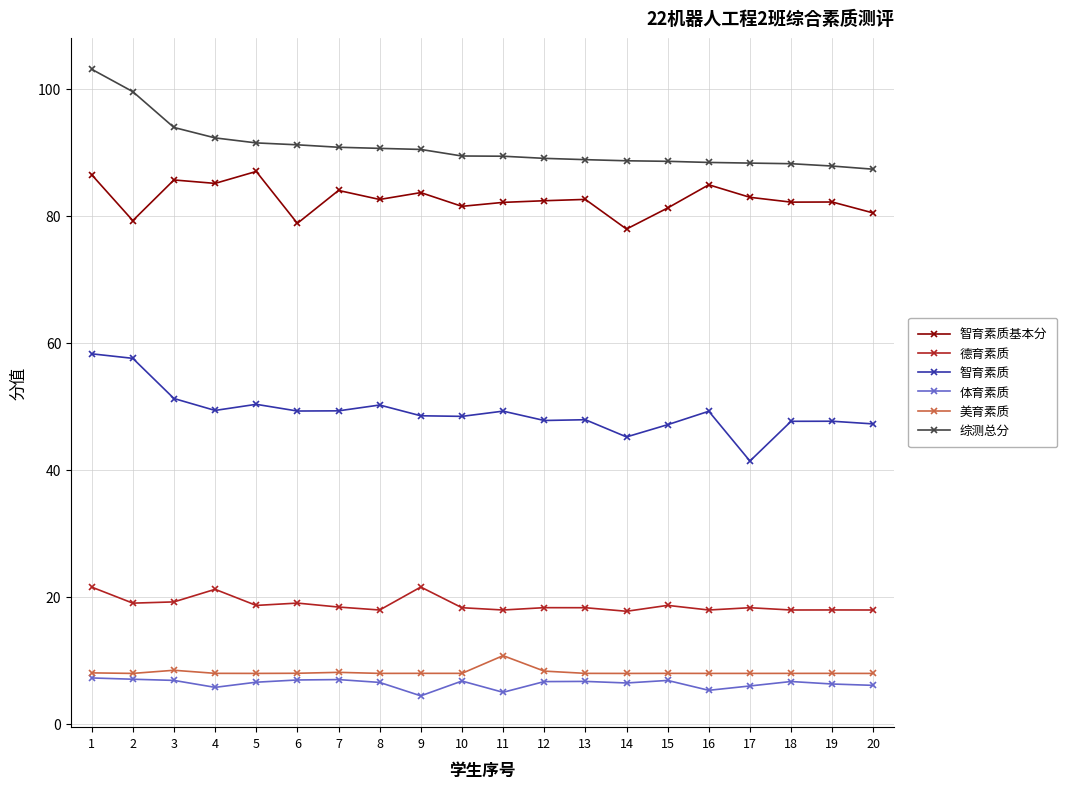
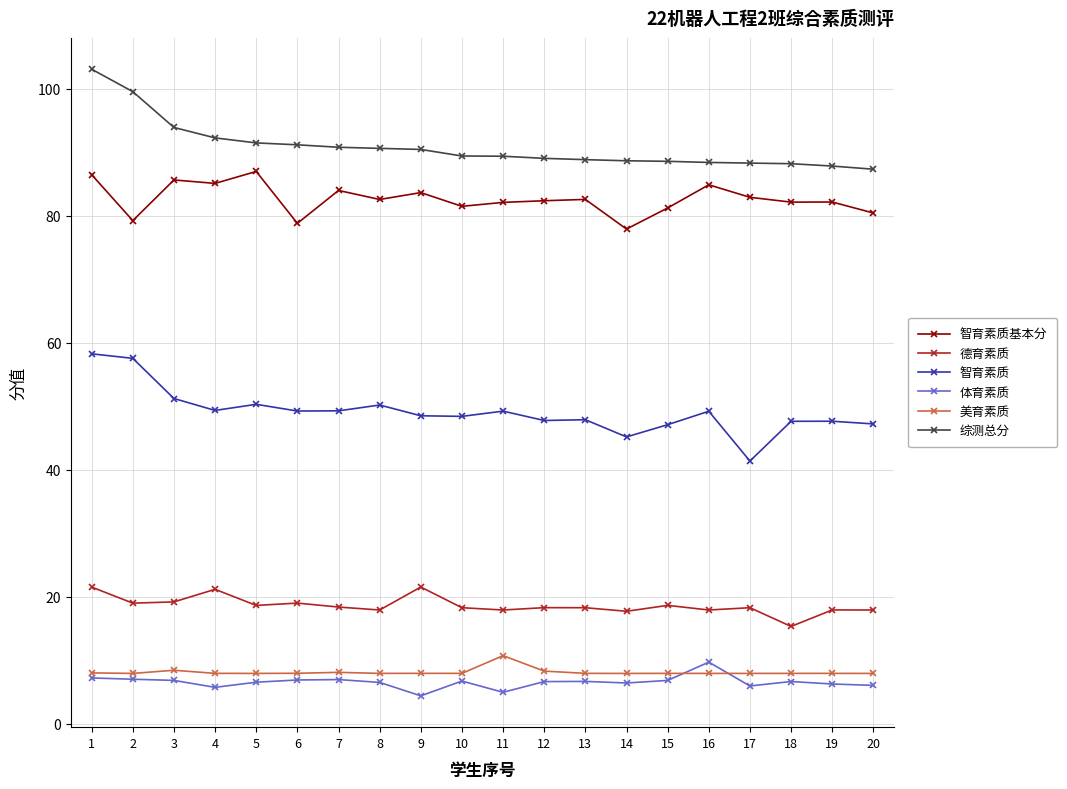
  {
    "智育素质基本分": {
      "1": 86,
      "2": 79,
      "3": 86,
      "4": 85,
      "5": 87,
      "6": 79,
      "7": 84,
      "8": 83,
      "9": 84,
      "10": 82,
      "11": 82,
      "12": 82,
      "13": 83,
      "14": 78,
      "15": 81,
      "16": 85,
      "17": 83,
      "18": 82,
      "19": 82,
      "20": 80
    },
    "德育素质": {
      "1": 22,
      "2": 19,
      "3": 19,
      "4": 21,
      "5": 19,
      "6": 19,
      "7": 18,
      "8": 18,
      "9": 22,
      "10": 18,
      "11": 18,
      "12": 18,
      "13": 18,
      "14": 18,
      "15": 19,
      "16": 18,
      "17": 18,
-     "18": 18,
+     "18": 15,
      "19": 18,
      "20": 18
    },
    "智育素质": {
      "1": 58,
      "2": 58,
      "3": 51,
      "4": 49,
      "5": 50,
      "6": 49,
      "7": 49,
      "8": 50,
      "9": 49,
      "10": 48,
      "11": 49,
      "12": 48,
      "13": 48,
      "14": 45,
      "15": 47,
      "16": 49,
      "17": 41,
      "18": 48,
      "19": 48,
      "20": 47
    },
    "体育素质": {
      "1": 7,
      "2": 7,
      "3": 7,
      "4": 6,
      "5": 7,
      "6": 7,
      "7": 7,
      "8": 7,
      "9": 4,
      "10": 7,
      "11": 5,
      "12": 7,
      "13": 7,
      "14": 6,
      "15": 7,
-     "16": 5,
+     "16": 10,
      "17": 6,
      "18": 7,
      "19": 6,
      "20": 6
    },
    "美育素质": {
      "1": 8,
      "2": 8,
      "3": 8,
      "4": 8,
      "5": 8,
      "6": 8,
      "7": 8,
      "8": 8,
      "9": 8,
      "10": 8,
      "11": 11,
      "12": 8,
      "13": 8,
      "14": 8,
      "15": 8,
      "16": 8,
      "17": 8,
      "18": 8,
      "19": 8,
      "20": 8
    },
    "综测总分": {
      "1": 103,
      "2": 100,
      "3": 94,
      "4": 92,
      "5": 91,
      "6": 91,
      "7": 91,
      "8": 91,
      "9": 90,
      "10": 89,
      "11": 89,
      "12": 89,
      "13": 89,
      "14": 89,
      "15": 89,
      "16": 88,
      "17": 88,
      "18": 88,
      "19": 88,
      "20": 87
    }
  }
